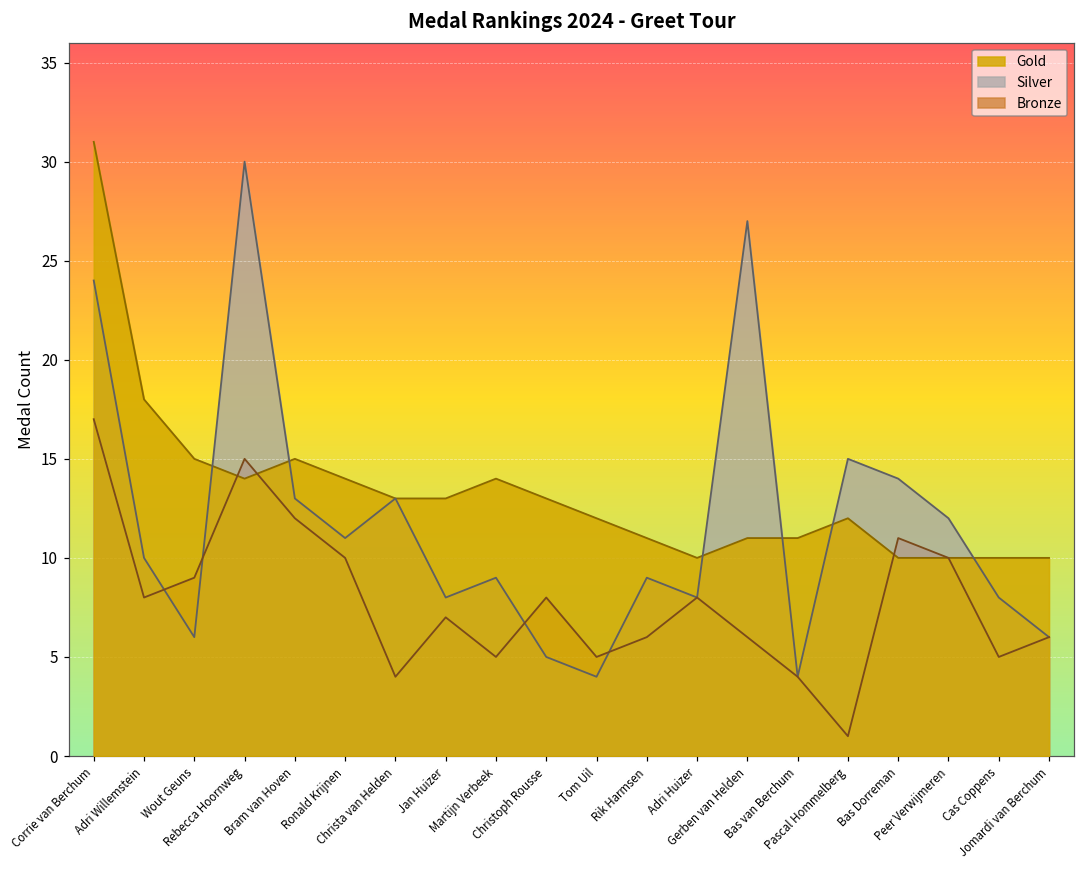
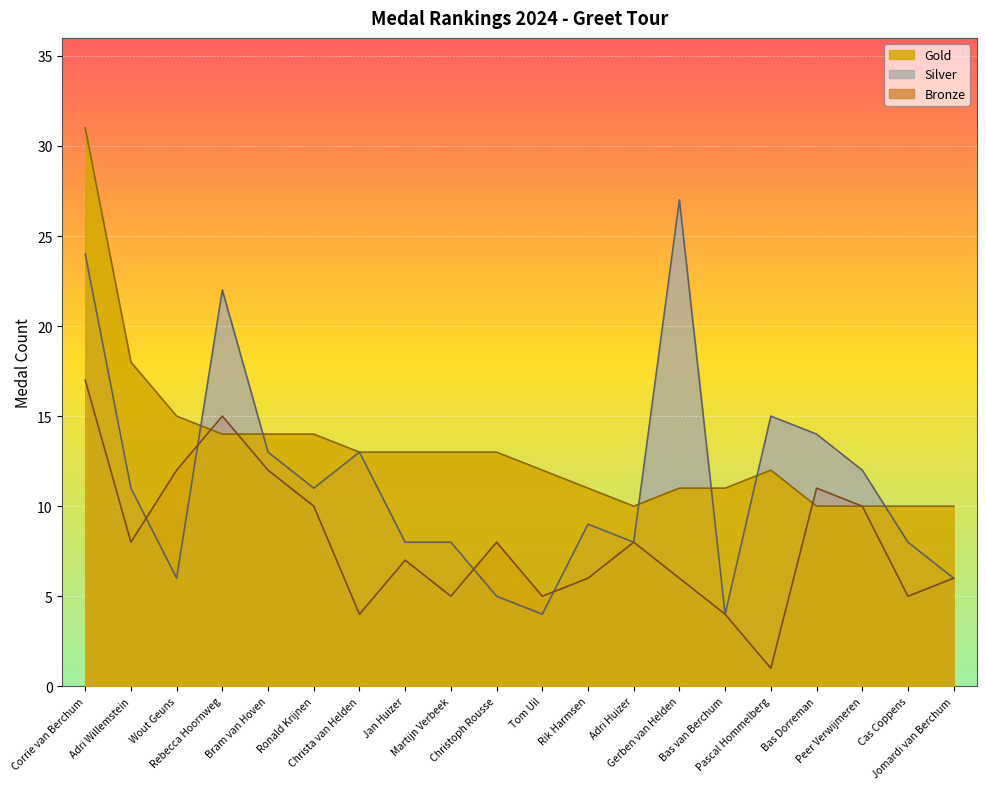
  {
    "Gold": {
      "Corrie van Berchum": 31,
      "Adri Willemstein": 18,
      "Wout Geuns": 15,
      "Rebecca Hoornweg": 14,
-     "Bram van Hoven": 15,
+     "Bram van Hoven": 14,
      "Ronald Krijnen": 14,
      "Jan Huizer": 13,
-     "Martijn Verbeek": 14,
+     "Martijn Verbeek": 13,
      "Christoph Rousse": 13,
      "Tom Uil": 12,
      "Rik Harmsen": 11,
      "Adri Huizer": 10,
      "Gerben van Helden": 11,
      "Bas van Berchum": 11,
      "Pascal Hommelberg": 12,
      "Bas Dorreman": 10,
      "Cas Coppens": 10,
      "Jomardi van Berchum": 10
    },
    "Silver": {
      "Corrie van Berchum": 24,
-     "Adri Willemstein": 10,
+     "Adri Willemstein": 11,
      "Wout Geuns": 6,
-     "Rebecca Hoornweg": 30,
+     "Rebecca Hoornweg": 22,
      "Bram van Hoven": 13,
      "Ronald Krijnen": 11,
      "Jan Huizer": 8,
-     "Martijn Verbeek": 9,
+     "Martijn Verbeek": 8,
      "Christoph Rousse": 5,
      "Tom Uil": 4,
      "Rik Harmsen": 9,
      "Gerben van Helden": 27,
      "Pascal Hommelberg": 15,
      "Bas Dorreman": 14,
      "Peer Verwijmeren": 12,
      "Cas Coppens": 8
    },
    "Bronze": {
      "Corrie van Berchum": 17,
      "Adri Willemstein": 8,
-     "Wout Geuns": 9,
+     "Wout Geuns": 12,
      "Rebecca Hoornweg": 15,
      "Bram van Hoven": 12,
      "Ronald Krijnen": 10,
      "Christa van Helden": 4,
      "Jan Huizer": 7,
      "Martijn Verbeek": 5,
      "Christoph Rousse": 8,
      "Tom Uil": 5,
      "Rik Harmsen": 6,
      "Gerben van Helden": 6,
      "Pascal Hommelberg": 1,
      "Bas Dorreman": 11,
      "Cas Coppens": 5
    }
  }
